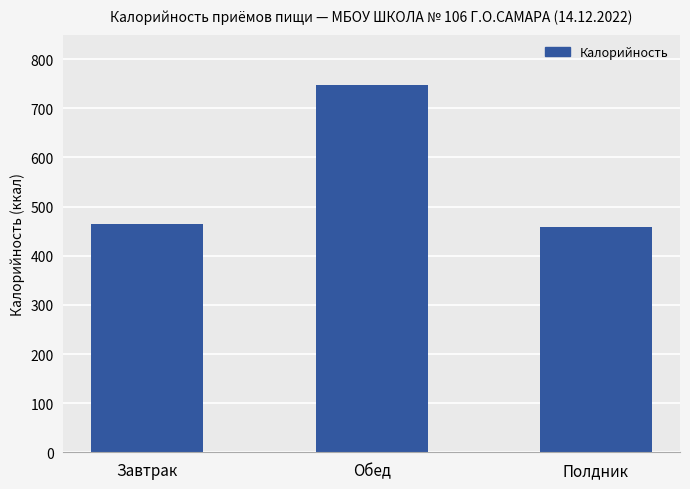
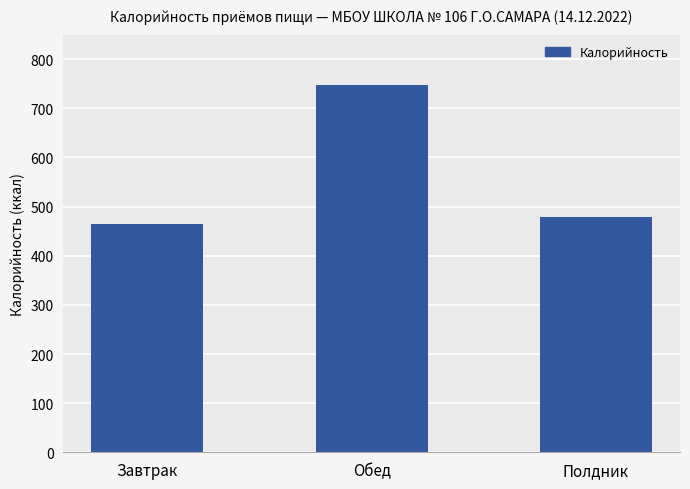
  {
    "Завтрак": 460,
    "Обед": 750,
-   "Полдник": 460
+   "Полдник": 480
  }
